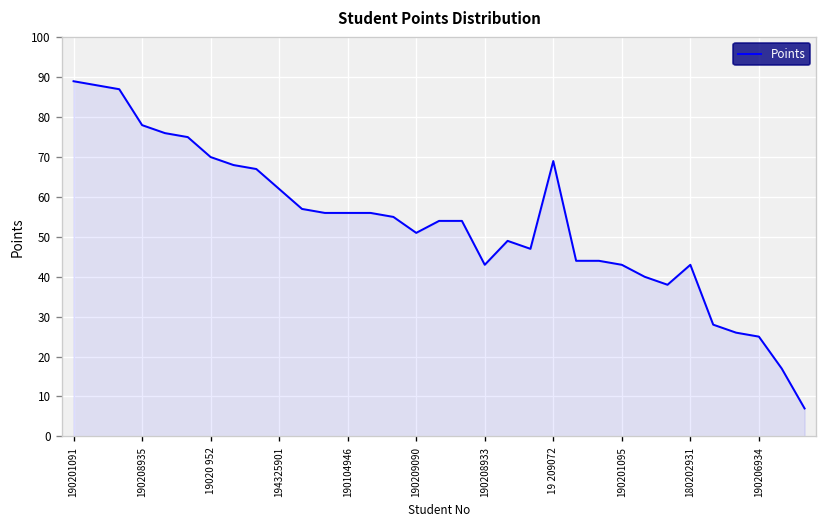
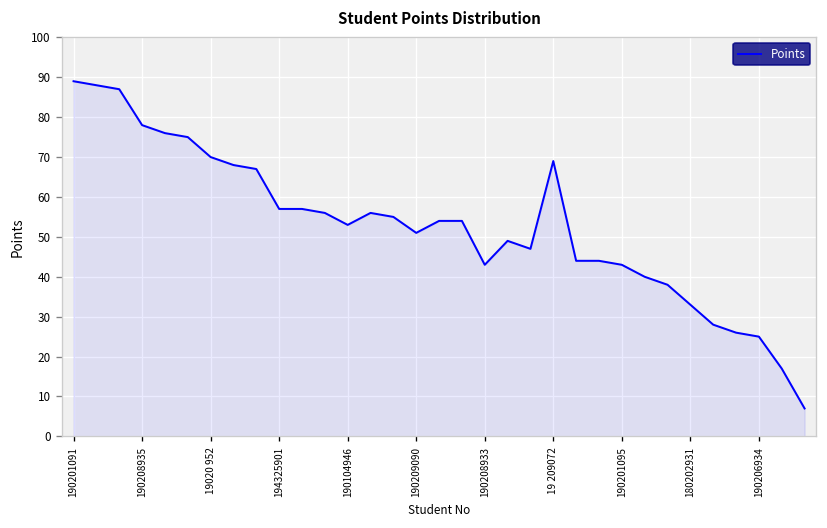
  {
    "190201091": 89,
    "190208935": 78,
    "19020 952": 70,
-   "194325901": 62,
-   "190104946": 56,
+   "194325901": 57,
+   "190104946": 53,
    "190209090": 51,
    "190208933": 43,
    "19 209072": 69,
    "190201095": 43,
-   "180202931": 43,
+   "180202931": 33,
    "190206934": 25
  }
